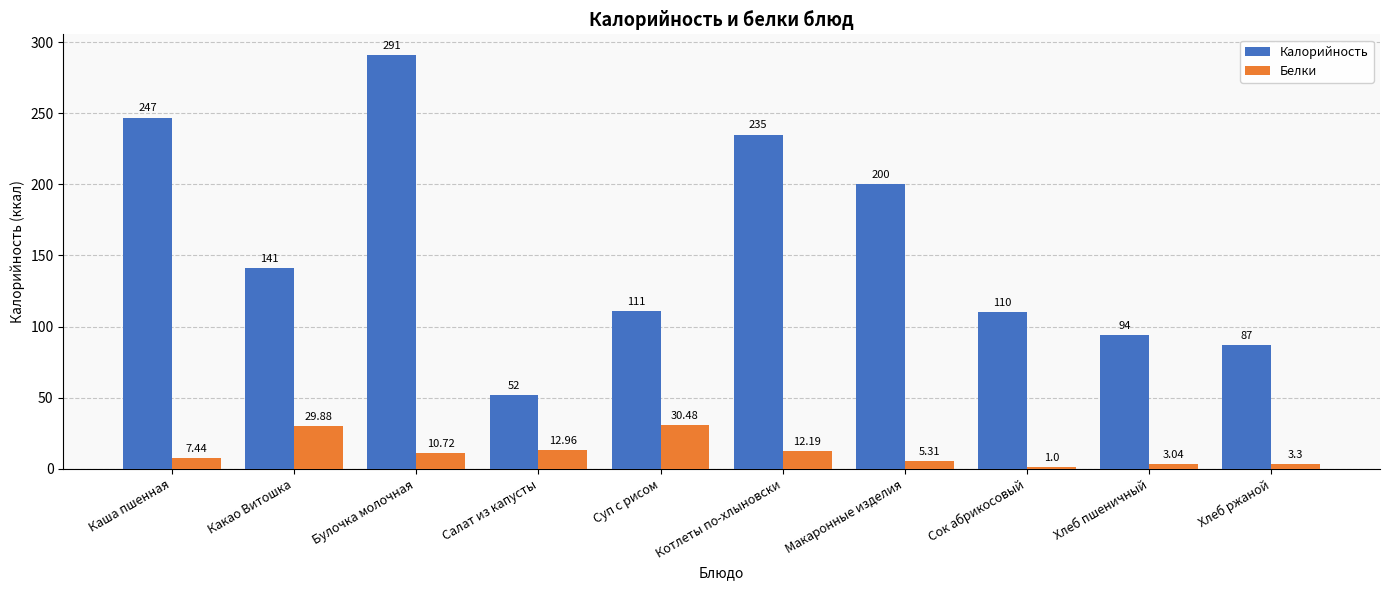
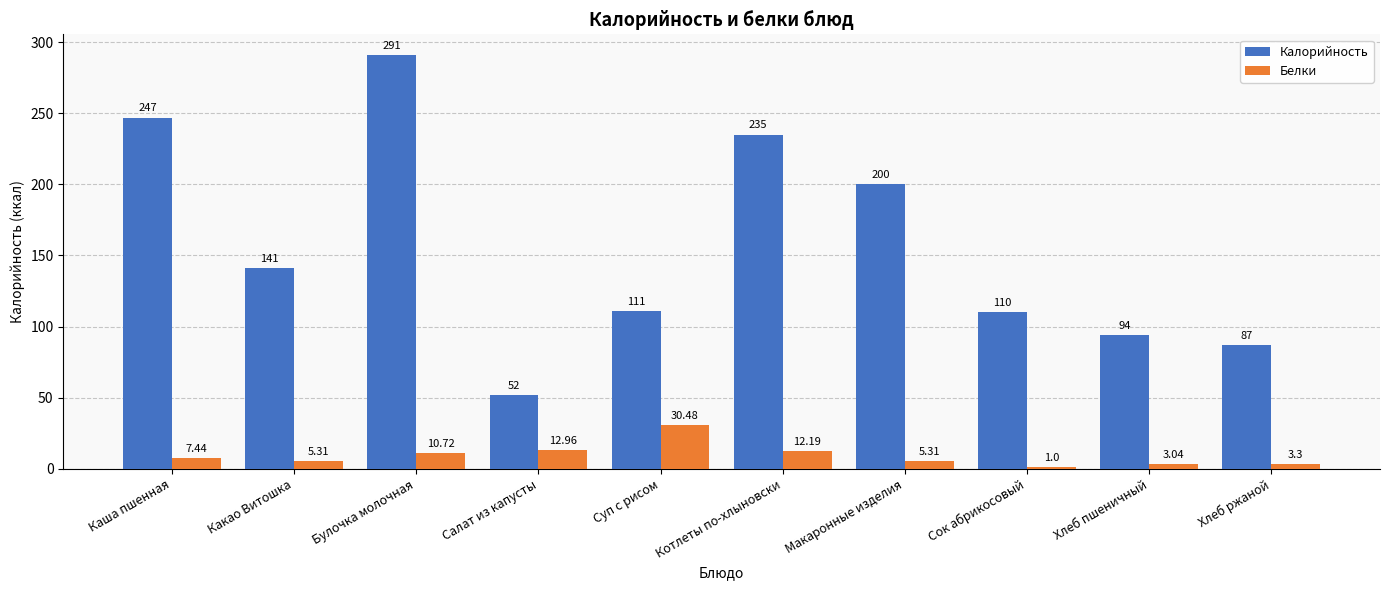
  {
    "Калорийность": {
      "Каша пшенная": 247,
      "Какао Витошка": 141,
      "Булочка молочная": 291,
      "Салат из капусты": 52,
      "Суп с рисом": 111,
      "Котлеты по-хлыновски": 235,
      "Макаронные изделия": 200,
      "Сок абрикосовый": 110,
      "Хлеб пшеничный": 94,
      "Хлеб ржаной": 87
    },
    "Белки": {
      "Каша пшенная": 7.44,
-     "Какао Витошка": 29.88,
+     "Какао Витошка": 5.31,
      "Булочка молочная": 10.72,
      "Салат из капусты": 12.96,
      "Суп с рисом": 30.48,
      "Котлеты по-хлыновски": 12.19,
      "Макаронные изделия": 5.31,
      "Сок абрикосовый": 1.0,
      "Хлеб пшеничный": 3.04,
      "Хлеб ржаной": 3.3
    }
  }
